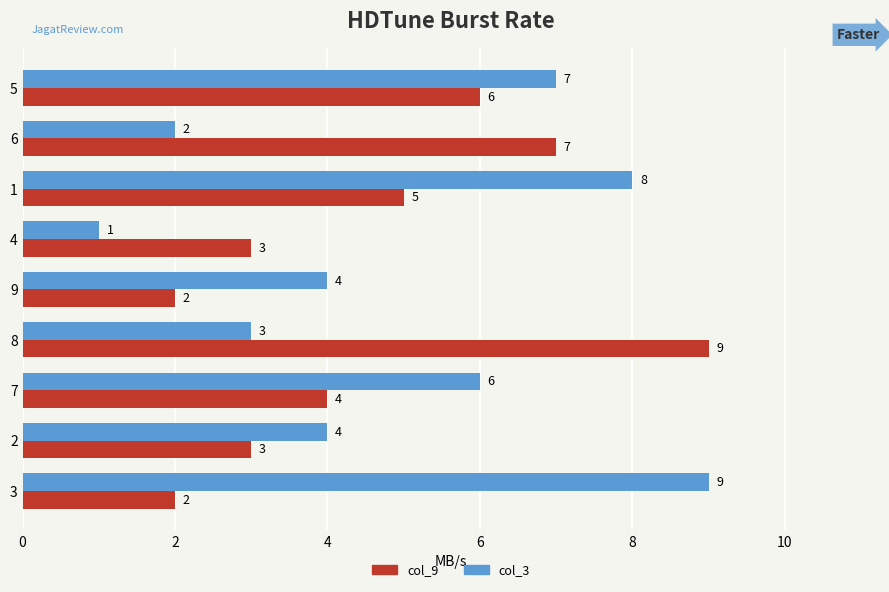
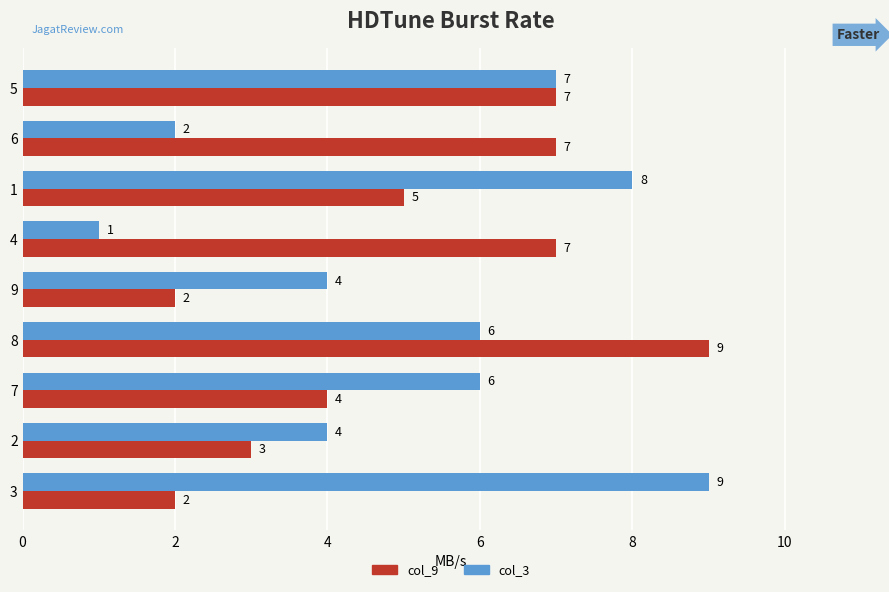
  {
    "col_3": {
      "5": 7,
      "6": 2,
      "1": 8,
      "4": 1,
      "9": 4,
-     "8": 3,
+     "8": 6,
      "7": 6,
      "2": 4,
      "3": 9
    },
    "col_9": {
-     "5": 6,
+     "5": 7,
      "6": 7,
      "1": 5,
-     "4": 3,
+     "4": 7,
      "9": 2,
      "8": 9,
      "7": 4,
      "2": 3,
      "3": 2
    }
  }
